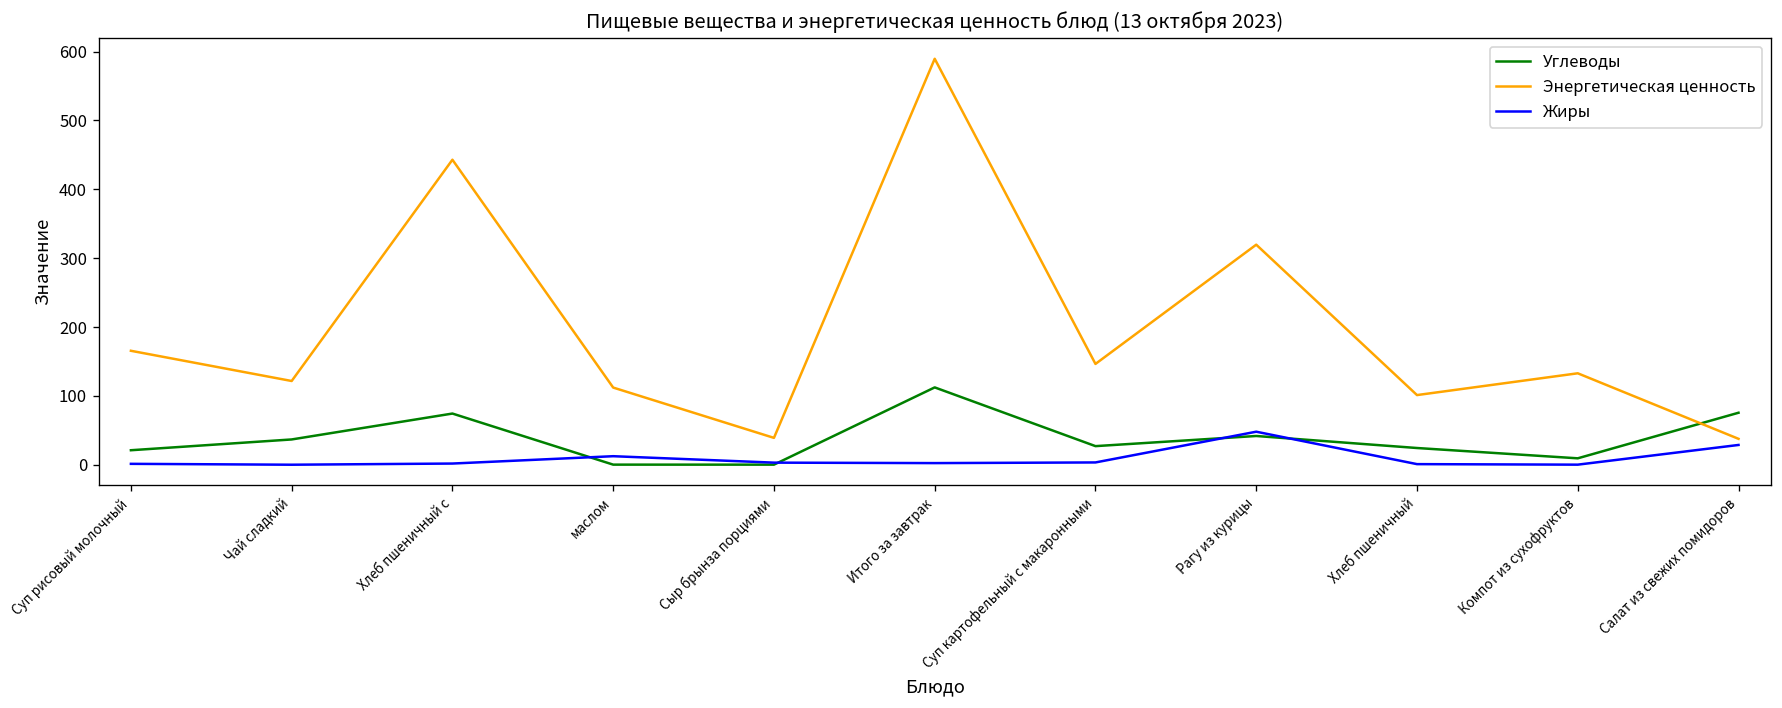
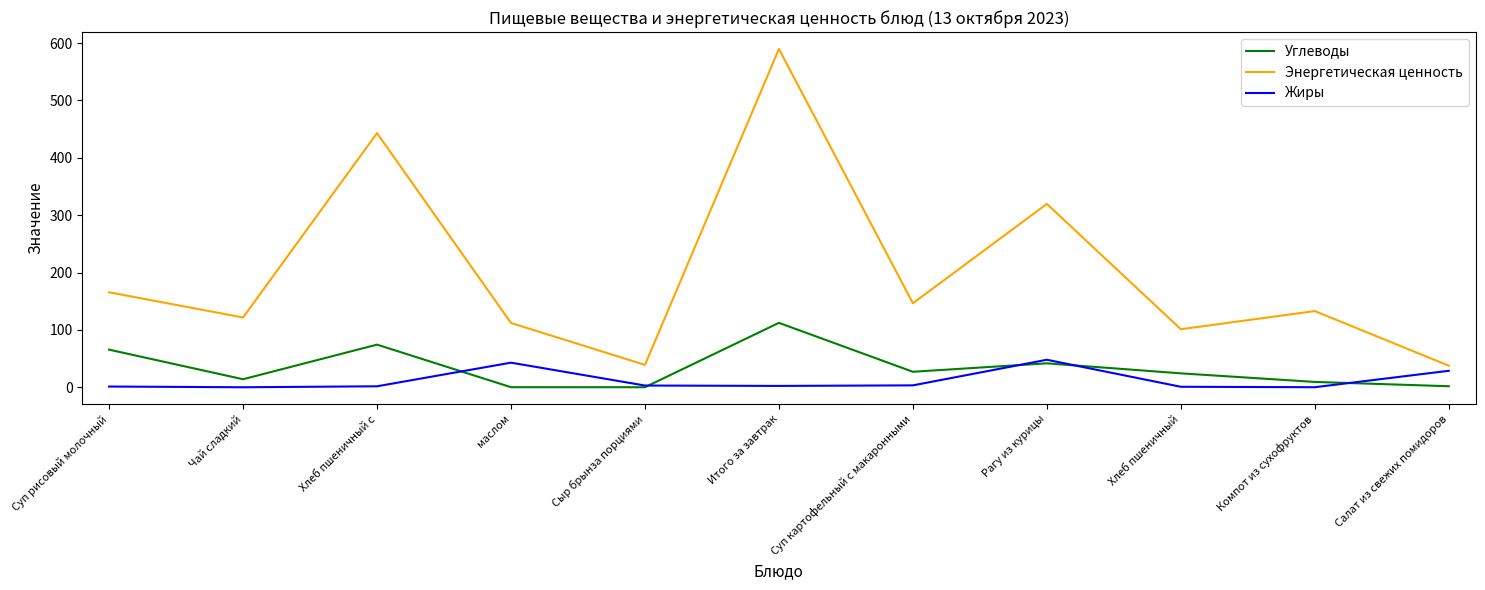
  {
    "Углеводы": {
-     "Суп рисовый молочный": 20,
-     "Чай сладкий": 40,
+     "Суп рисовый молочный": 70,
+     "Чай сладкий": 10,
      "Хлеб пшеничный с": 70,
      "маслом": 0,
      "Итого за завтрак": 110,
      "Суп картофельный с макаронными": 30,
      "Рагу из курицы": 40,
      "Хлеб пшеничный": 20,
      "Компот из сухофруктов": 10,
-     "Салат из свежих помидоров": 80
+     "Салат из свежих помидоров": 0
    },
    "Энергетическая ценность": {
      "Суп рисовый молочный": 170,
      "Чай сладкий": 120,
      "Хлеб пшеничный с": 440,
      "маслом": 110,
      "Сыр брынза порциями": 40,
      "Итого за завтрак": 590,
      "Суп картофельный с макаронными": 150,
      "Рагу из курицы": 320,
      "Хлеб пшеничный": 100,
      "Компот из сухофруктов": 130,
      "Салат из свежих помидоров": 40
    },
    "Жиры": {
      "Суп рисовый молочный": 0,
      "Чай сладкий": 0,
      "Хлеб пшеничный с": 0,
-     "маслом": 10,
+     "маслом": 40,
      "Итого за завтрак": 0,
      "Суп картофельный с макаронными": 0,
      "Рагу из курицы": 50,
      "Хлеб пшеничный": 0,
      "Компот из сухофруктов": 0,
      "Салат из свежих помидоров": 30
    }
  }
